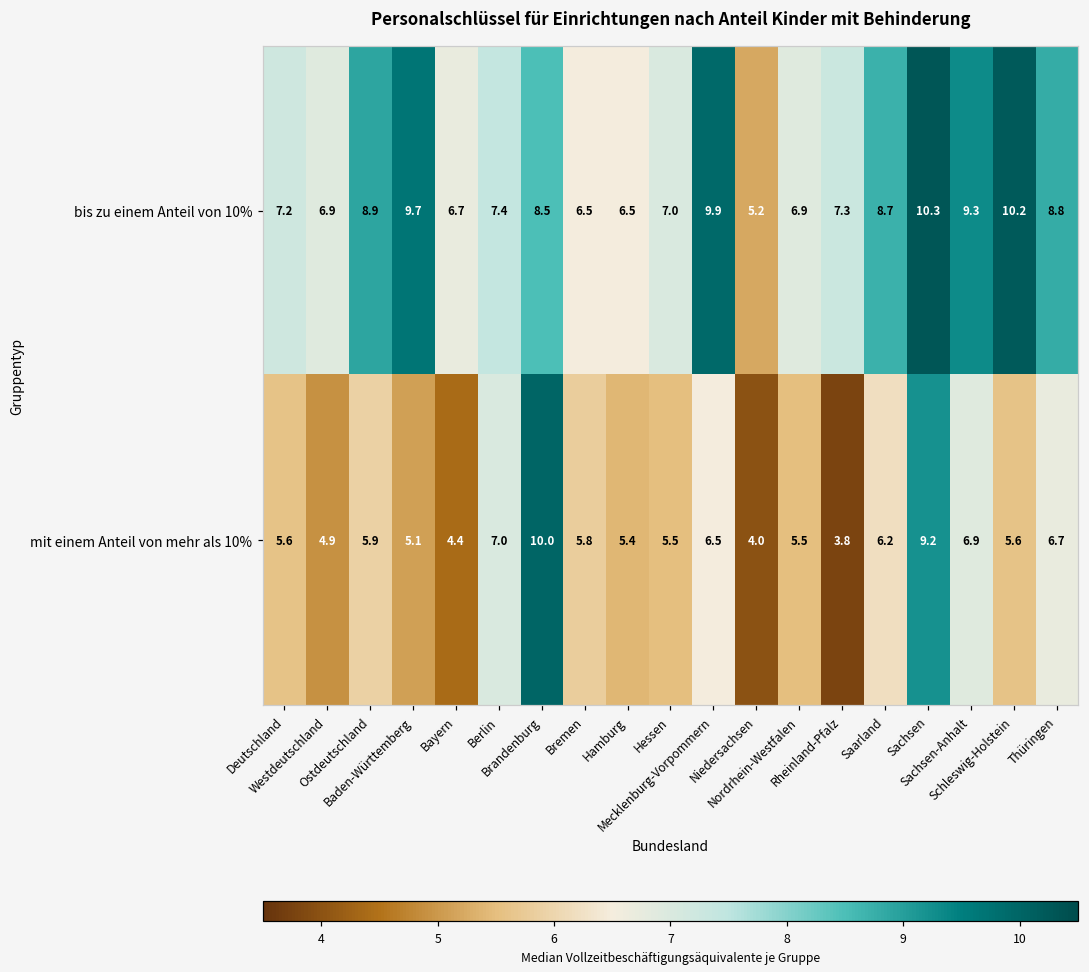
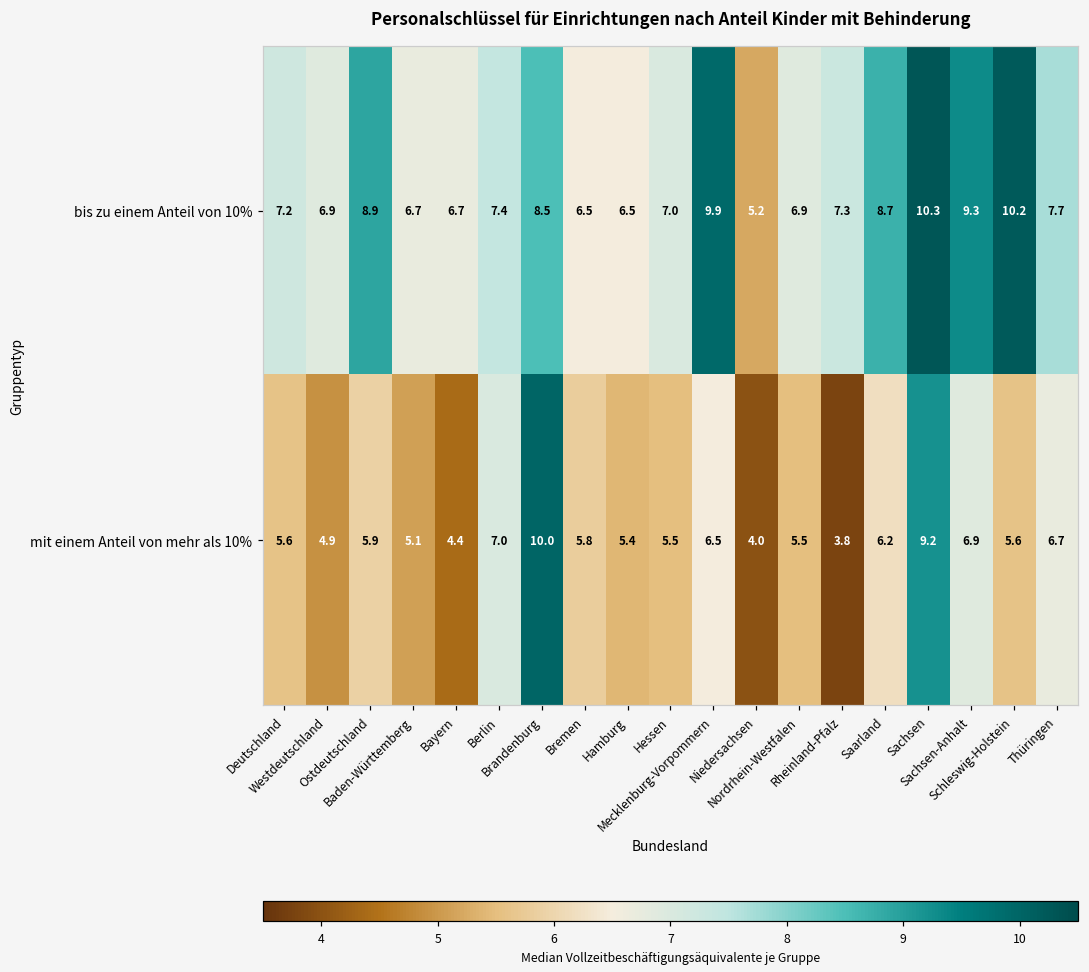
  {
    "bis zu einem Anteil von 10%": {
      "Deutschland": 7.2,
      "Westdeutschland": 6.9,
      "Ostdeutschland": 8.9,
-     "Baden-Württemberg": 9.7,
+     "Baden-Württemberg": 6.7,
      "Bayern": 6.7,
      "Berlin": 7.4,
      "Brandenburg": 8.5,
      "Bremen": 6.5,
      "Hamburg": 6.5,
      "Hessen": 7.0,
      "Mecklenburg-Vorpommern": 9.9,
      "Niedersachsen": 5.2,
      "Nordrhein-Westfalen": 6.9,
      "Rheinland-Pfalz": 7.3,
      "Saarland": 8.7,
      "Sachsen": 10.3,
      "Sachsen-Anhalt": 9.3,
      "Schleswig-Holstein": 10.2,
-     "Thüringen": 8.8
+     "Thüringen": 7.7
    },
    "mit einem Anteil von mehr als 10%": {
      "Deutschland": 5.6,
      "Westdeutschland": 4.9,
      "Ostdeutschland": 5.9,
      "Baden-Württemberg": 5.1,
      "Bayern": 4.4,
      "Berlin": 7.0,
      "Brandenburg": 10.0,
      "Bremen": 5.8,
      "Hamburg": 5.4,
      "Hessen": 5.5,
      "Mecklenburg-Vorpommern": 6.5,
      "Niedersachsen": 4.0,
      "Nordrhein-Westfalen": 5.5,
      "Rheinland-Pfalz": 3.8,
      "Saarland": 6.2,
      "Sachsen": 9.2,
      "Sachsen-Anhalt": 6.9,
      "Schleswig-Holstein": 5.6,
      "Thüringen": 6.7
    }
  }
